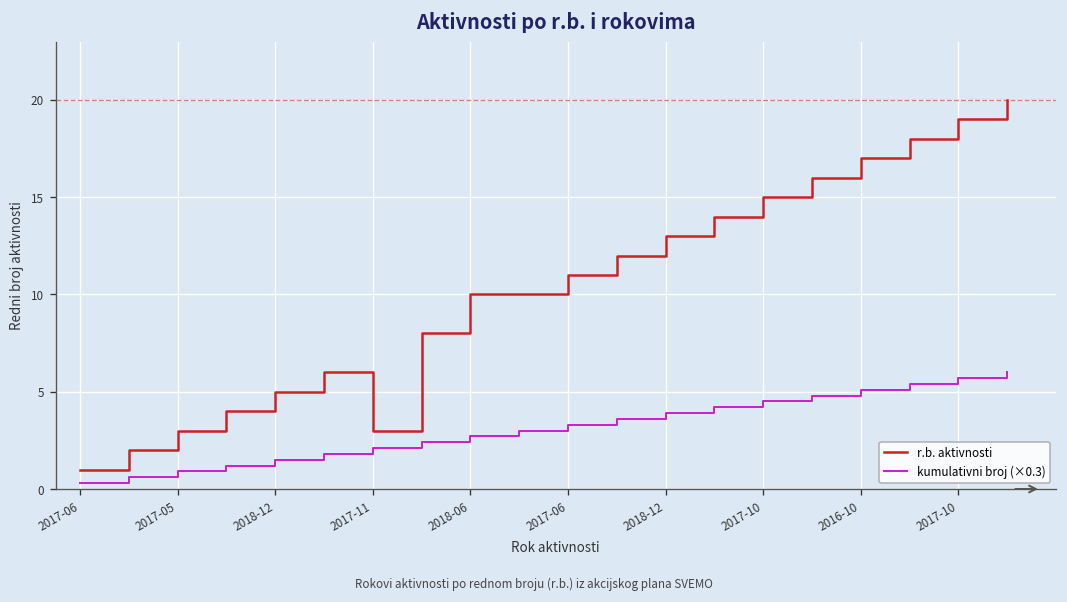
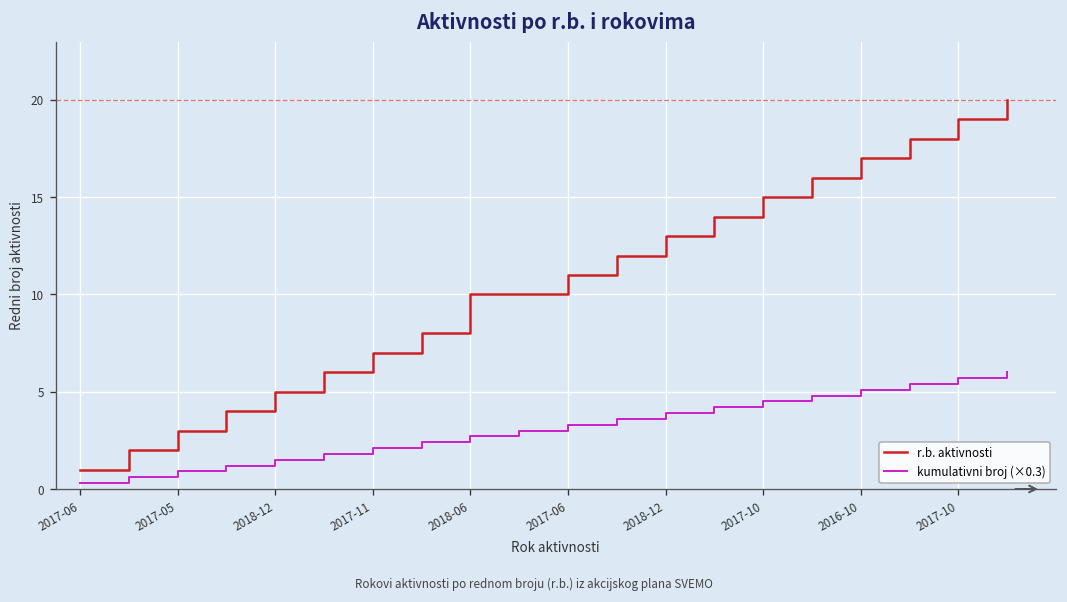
  {
    "r.b. aktivnosti": {
      "2017-05": 3,
-     "2017-11": 3,
+     "2017-11": 7,
      "2018-06": 10,
      "2016-10": 17
    },
    "kumulativni broj (×0.3)": {
      "2017-05": 1,
      "2017-11": 2,
      "2018-06": 2.7,
      "2016-10": 5
    }
  }
